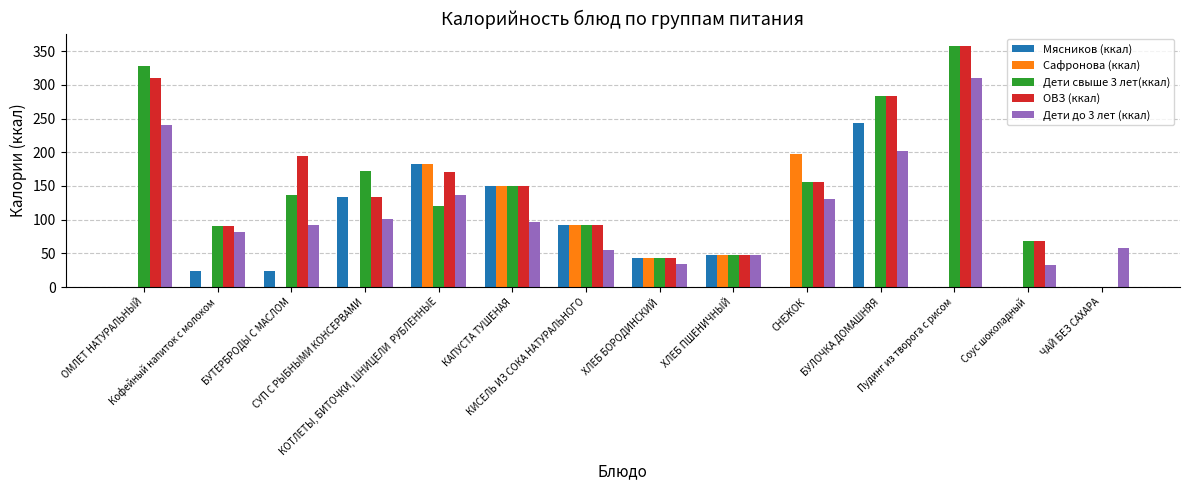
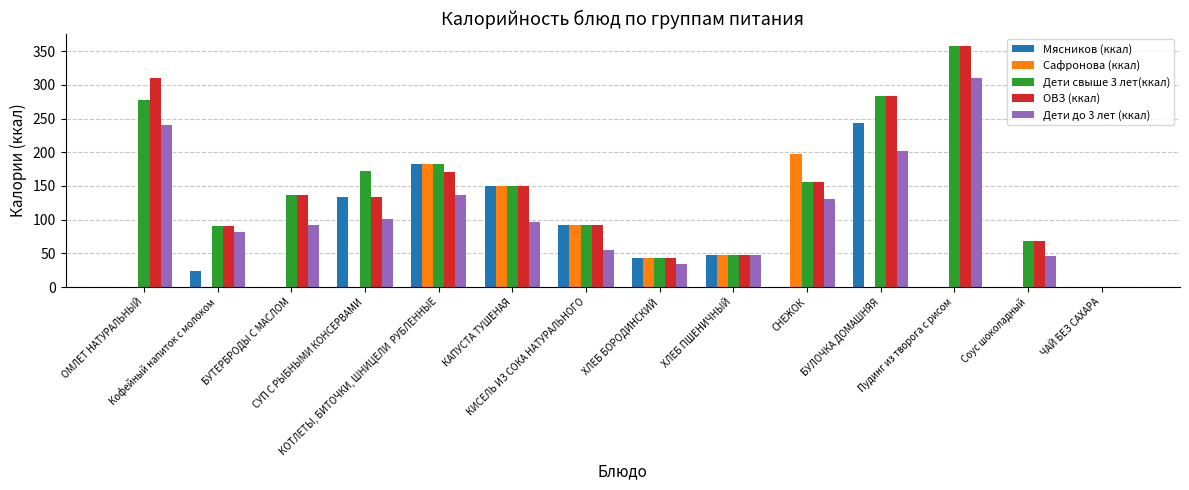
  {
    "Мясников (ккал)": {
      "ОМЛЕТ НАТУРАЛЬНЫЙ": 0,
      "Кофейный напиток с молоком": 20,
-     "БУТЕРБРОДЫ С МАСЛОМ": 20,
+     "БУТЕРБРОДЫ С МАСЛОМ": 0,
      "СУП С РЫБНЫМИ КОНСЕРВАМИ": 130,
      "КОТЛЕТЫ, БИТОЧКИ, ШНИЦЕЛИ РУБЛЕННЫЕ": 180,
      "КАПУСТА ТУШЕНАЯ": 150,
      "КИСЕЛЬ ИЗ СОКА НАТУРАЛЬНОГО": 90,
      "ХЛЕБ БОРОДИНСКИЙ": 40,
      "ХЛЕБ ПШЕНИЧНЫЙ": 50,
      "СНЕЖОК": 0,
      "БУЛОЧКА ДОМАШНЯЯ": 240,
      "Пудинг из творога с рисом": 0,
      "Соус шоколадный": 0,
      "ЧАЙ БЕЗ САХАРА": 0
    },
    "Сафронова (ккал)": {
      "ОМЛЕТ НАТУРАЛЬНЫЙ": 0,
      "Кофейный напиток с молоком": 0,
      "БУТЕРБРОДЫ С МАСЛОМ": 0,
      "СУП С РЫБНЫМИ КОНСЕРВАМИ": 0,
      "КОТЛЕТЫ, БИТОЧКИ, ШНИЦЕЛИ РУБЛЕННЫЕ": 180,
      "КАПУСТА ТУШЕНАЯ": 150,
      "КИСЕЛЬ ИЗ СОКА НАТУРАЛЬНОГО": 90,
      "ХЛЕБ БОРОДИНСКИЙ": 40,
      "ХЛЕБ ПШЕНИЧНЫЙ": 50,
      "СНЕЖОК": 200,
      "БУЛОЧКА ДОМАШНЯЯ": 0,
      "Пудинг из творога с рисом": 0,
      "Соус шоколадный": 0,
      "ЧАЙ БЕЗ САХАРА": 0
    },
    "Дети свыше 3 лет(ккал)": {
-     "ОМЛЕТ НАТУРАЛЬНЫЙ": 330,
+     "ОМЛЕТ НАТУРАЛЬНЫЙ": 280,
      "Кофейный напиток с молоком": 90,
      "БУТЕРБРОДЫ С МАСЛОМ": 140,
      "СУП С РЫБНЫМИ КОНСЕРВАМИ": 170,
-     "КОТЛЕТЫ, БИТОЧКИ, ШНИЦЕЛИ РУБЛЕННЫЕ": 120,
+     "КОТЛЕТЫ, БИТОЧКИ, ШНИЦЕЛИ РУБЛЕННЫЕ": 180,
      "КАПУСТА ТУШЕНАЯ": 150,
      "КИСЕЛЬ ИЗ СОКА НАТУРАЛЬНОГО": 90,
      "ХЛЕБ БОРОДИНСКИЙ": 40,
      "ХЛЕБ ПШЕНИЧНЫЙ": 50,
      "СНЕЖОК": 160,
      "БУЛОЧКА ДОМАШНЯЯ": 280,
      "Пудинг из творога с рисом": 360,
      "Соус шоколадный": 70
    },
    "ОВЗ (ккал)": {
      "ОМЛЕТ НАТУРАЛЬНЫЙ": 310,
      "Кофейный напиток с молоком": 90,
-     "БУТЕРБРОДЫ С МАСЛОМ": 190,
+     "БУТЕРБРОДЫ С МАСЛОМ": 140,
      "СУП С РЫБНЫМИ КОНСЕРВАМИ": 130,
      "КОТЛЕТЫ, БИТОЧКИ, ШНИЦЕЛИ РУБЛЕННЫЕ": 170,
      "КАПУСТА ТУШЕНАЯ": 150,
      "КИСЕЛЬ ИЗ СОКА НАТУРАЛЬНОГО": 90,
      "ХЛЕБ БОРОДИНСКИЙ": 40,
      "ХЛЕБ ПШЕНИЧНЫЙ": 50,
      "СНЕЖОК": 160,
      "БУЛОЧКА ДОМАШНЯЯ": 280,
      "Пудинг из творога с рисом": 360,
      "Соус шоколадный": 70
    },
    "Дети до 3 лет (ккал)": {
      "ОМЛЕТ НАТУРАЛЬНЫЙ": 240,
      "Кофейный напиток с молоком": 80,
      "БУТЕРБРОДЫ С МАСЛОМ": 90,
      "СУП С РЫБНЫМИ КОНСЕРВАМИ": 100,
      "КОТЛЕТЫ, БИТОЧКИ, ШНИЦЕЛИ РУБЛЕННЫЕ": 140,
      "КАПУСТА ТУШЕНАЯ": 100,
      "КИСЕЛЬ ИЗ СОКА НАТУРАЛЬНОГО": 60,
      "ХЛЕБ БОРОДИНСКИЙ": 30,
      "ХЛЕБ ПШЕНИЧНЫЙ": 50,
      "СНЕЖОК": 130,
      "БУЛОЧКА ДОМАШНЯЯ": 200,
      "Пудинг из творога с рисом": 310,
-     "Соус шоколадный": 30,
-     "ЧАЙ БЕЗ САХАРА": 60
+     "Соус шоколадный": 50,
+     "ЧАЙ БЕЗ САХАРА": 0
    }
  }
